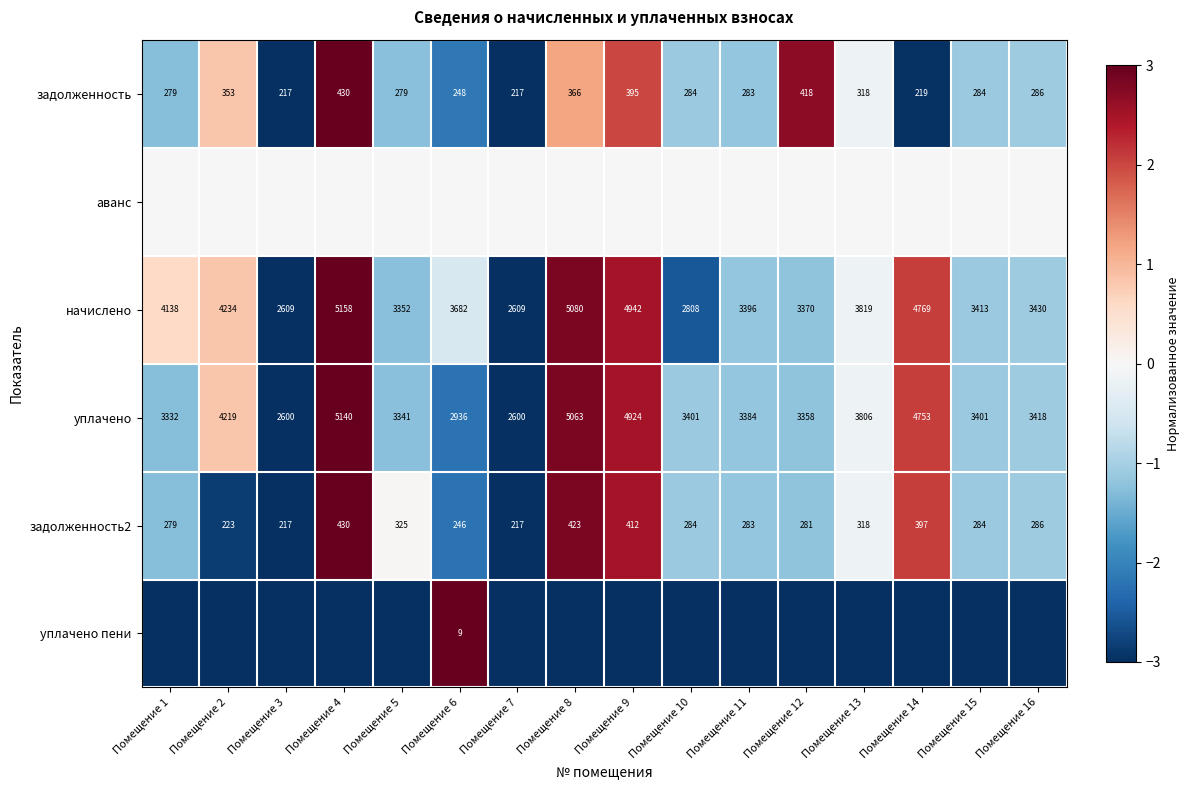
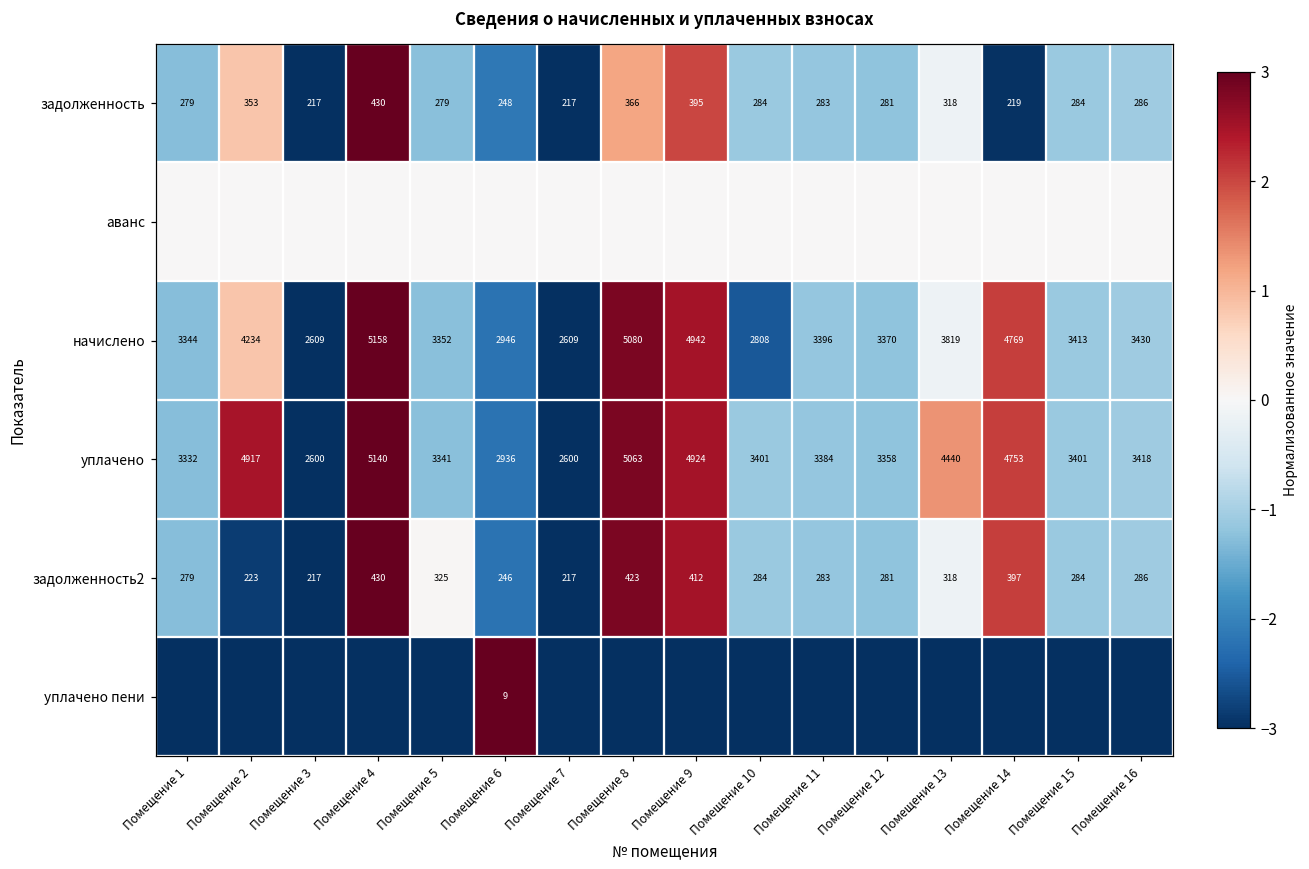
  {
    "задолженность": {
      "Помещение 1": 279,
      "Помещение 2": 353,
      "Помещение 3": 217,
      "Помещение 4": 430,
      "Помещение 5": 279,
      "Помещение 6": 248,
      "Помещение 7": 217,
      "Помещение 8": 366,
      "Помещение 9": 395,
      "Помещение 10": 284,
      "Помещение 11": 283,
-     "Помещение 12": 418,
+     "Помещение 12": 281,
      "Помещение 13": 318,
      "Помещение 14": 219,
      "Помещение 15": 284,
      "Помещение 16": 286
    },
    "начислено": {
-     "Помещение 1": 4138,
+     "Помещение 1": 3344,
      "Помещение 2": 4234,
      "Помещение 3": 2609,
      "Помещение 4": 5158,
      "Помещение 5": 3352,
-     "Помещение 6": 3682,
+     "Помещение 6": 2946,
      "Помещение 7": 2609,
      "Помещение 8": 5080,
      "Помещение 9": 4942,
      "Помещение 10": 2808,
      "Помещение 11": 3396,
      "Помещение 12": 3370,
      "Помещение 13": 3819,
      "Помещение 14": 4769,
      "Помещение 15": 3413,
      "Помещение 16": 3430
    },
    "уплачено": {
      "Помещение 1": 3332,
-     "Помещение 2": 4219,
+     "Помещение 2": 4917,
      "Помещение 3": 2600,
      "Помещение 4": 5140,
      "Помещение 5": 3341,
      "Помещение 6": 2936,
      "Помещение 7": 2600,
      "Помещение 8": 5063,
      "Помещение 9": 4924,
      "Помещение 10": 3401,
      "Помещение 11": 3384,
      "Помещение 12": 3358,
-     "Помещение 13": 3806,
+     "Помещение 13": 4440,
      "Помещение 14": 4753,
      "Помещение 15": 3401,
      "Помещение 16": 3418
    },
    "задолженность2": {
      "Помещение 1": 279,
      "Помещение 2": 223,
      "Помещение 3": 217,
      "Помещение 4": 430,
      "Помещение 5": 325,
      "Помещение 6": 246,
      "Помещение 7": 217,
      "Помещение 8": 423,
      "Помещение 9": 412,
      "Помещение 10": 284,
      "Помещение 11": 283,
      "Помещение 12": 281,
      "Помещение 13": 318,
      "Помещение 14": 397,
      "Помещение 15": 284,
      "Помещение 16": 286
    },
    "уплачено пени": {
      "Помещение 6": 9
    }
  }
